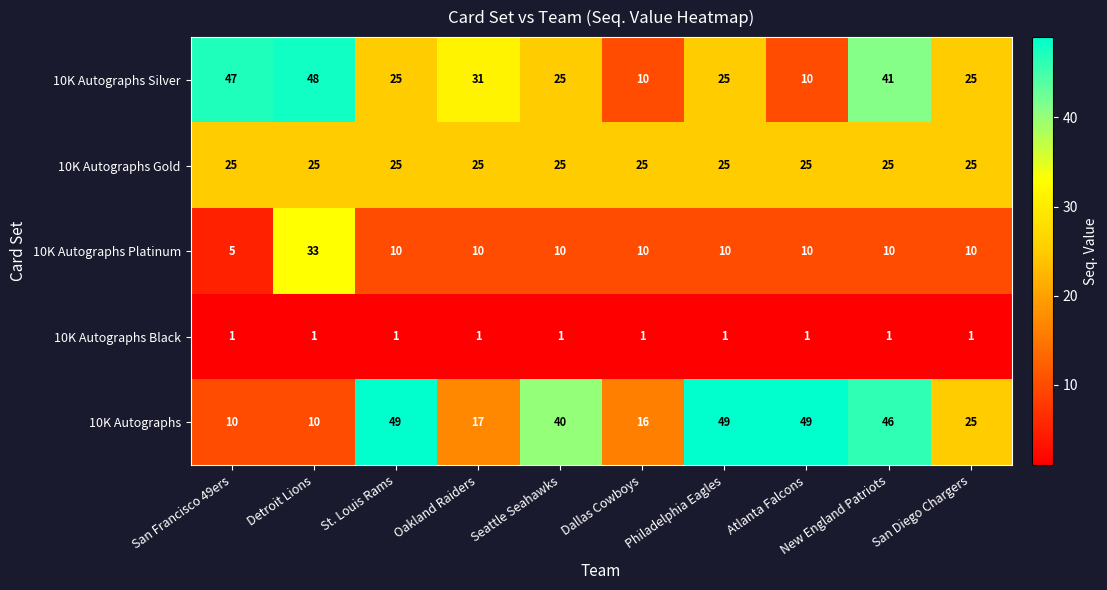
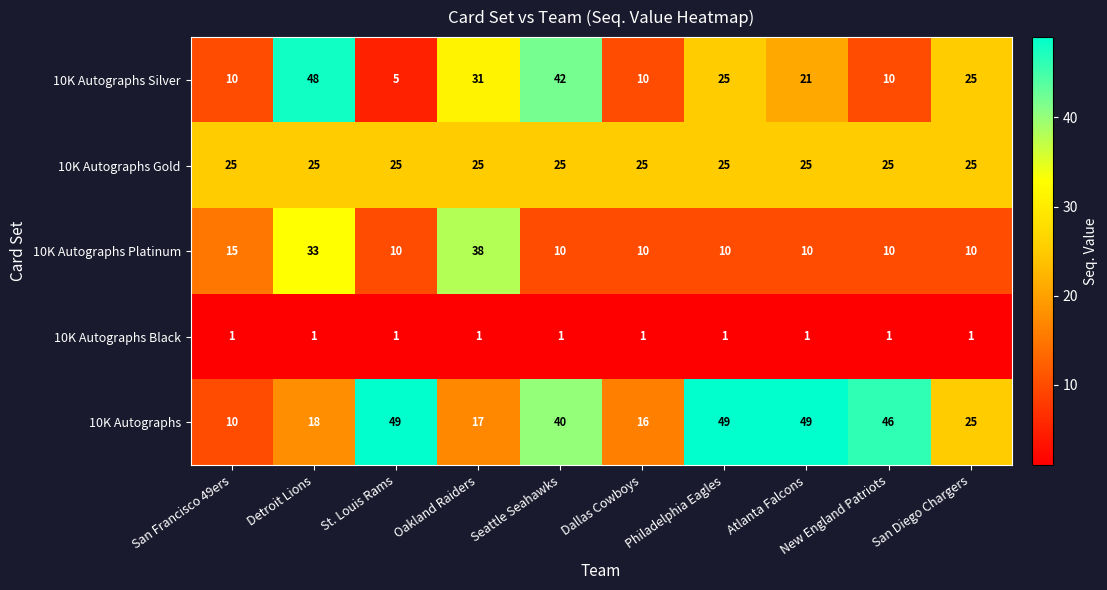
  {
    "10K Autographs Silver": {
-     "San Francisco 49ers": 47,
+     "San Francisco 49ers": 10,
      "Detroit Lions": 48,
-     "St. Louis Rams": 25,
+     "St. Louis Rams": 5,
      "Oakland Raiders": 31,
-     "Seattle Seahawks": 25,
+     "Seattle Seahawks": 42,
      "Dallas Cowboys": 10,
      "Philadelphia Eagles": 25,
-     "Atlanta Falcons": 10,
-     "New England Patriots": 41,
+     "Atlanta Falcons": 21,
+     "New England Patriots": 10,
      "San Diego Chargers": 25
    },
    "10K Autographs Gold": {
      "San Francisco 49ers": 25,
      "Detroit Lions": 25,
      "St. Louis Rams": 25,
      "Oakland Raiders": 25,
      "Seattle Seahawks": 25,
      "Dallas Cowboys": 25,
      "Philadelphia Eagles": 25,
      "Atlanta Falcons": 25,
      "New England Patriots": 25,
      "San Diego Chargers": 25
    },
    "10K Autographs Platinum": {
-     "San Francisco 49ers": 5,
+     "San Francisco 49ers": 15,
      "Detroit Lions": 33,
      "St. Louis Rams": 10,
-     "Oakland Raiders": 10,
+     "Oakland Raiders": 38,
      "Seattle Seahawks": 10,
      "Dallas Cowboys": 10,
      "Philadelphia Eagles": 10,
      "Atlanta Falcons": 10,
      "New England Patriots": 10,
      "San Diego Chargers": 10
    },
    "10K Autographs Black": {
      "San Francisco 49ers": 1,
      "Detroit Lions": 1,
      "St. Louis Rams": 1,
      "Oakland Raiders": 1,
      "Seattle Seahawks": 1,
      "Dallas Cowboys": 1,
      "Philadelphia Eagles": 1,
      "Atlanta Falcons": 1,
      "New England Patriots": 1,
      "San Diego Chargers": 1
    },
    "10K Autographs": {
      "San Francisco 49ers": 10,
-     "Detroit Lions": 10,
+     "Detroit Lions": 18,
      "St. Louis Rams": 49,
      "Oakland Raiders": 17,
      "Seattle Seahawks": 40,
      "Dallas Cowboys": 16,
      "Philadelphia Eagles": 49,
      "Atlanta Falcons": 49,
      "New England Patriots": 46,
      "San Diego Chargers": 25
    }
  }
